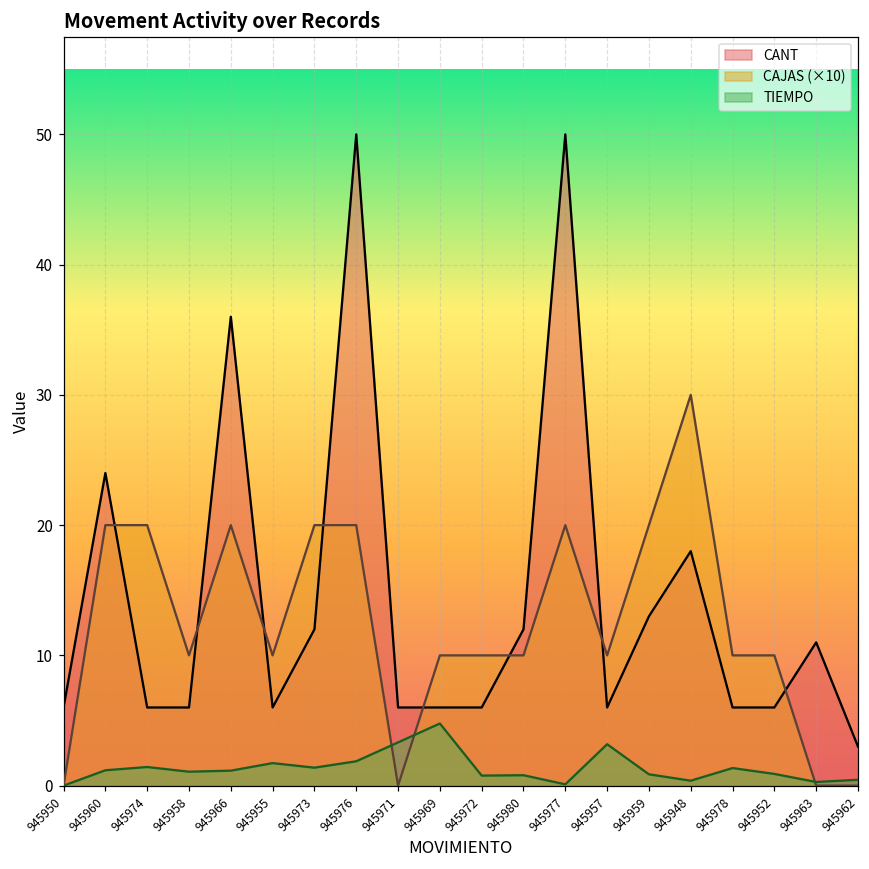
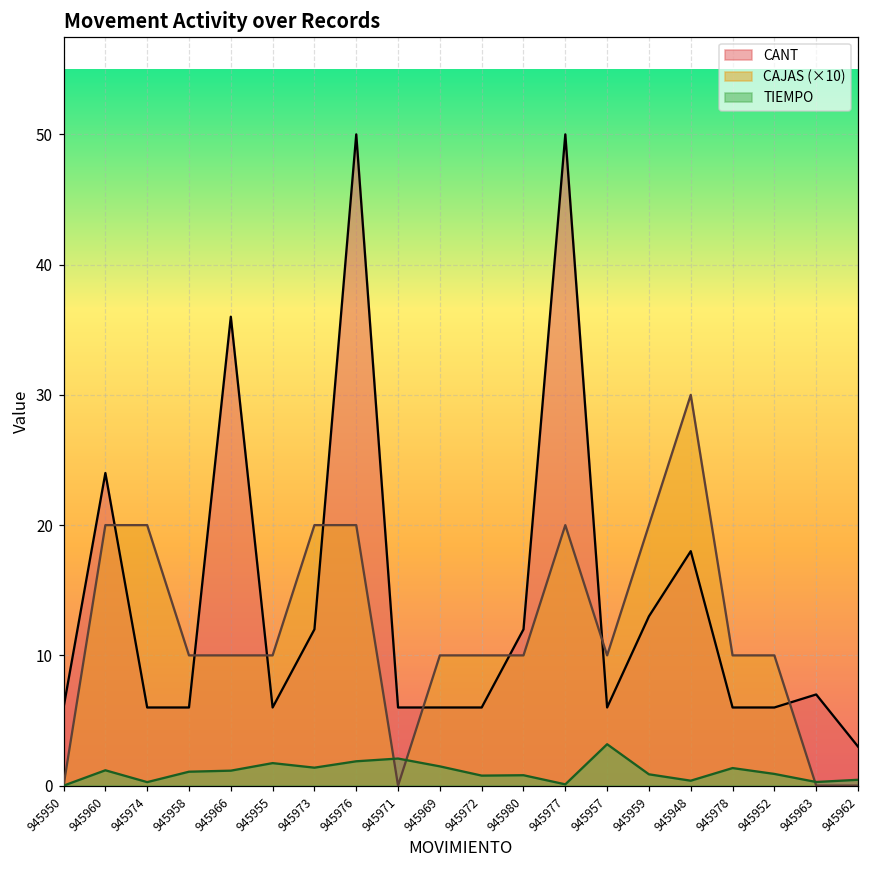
  {
    "CANT": {
      "945950": 6,
      "945960": 24,
      "945974": 6,
      "945958": 6,
      "945966": 36,
      "945955": 6,
      "945973": 12,
      "945976": 50,
      "945971": 6,
      "945969": 6,
      "945972": 6,
      "945980": 12,
      "945977": 50,
      "945957": 6,
      "945959": 13,
      "945948": 18,
      "945978": 6,
      "945952": 6,
-     "945963": 11,
+     "945963": 7,
      "945962": 3
    },
    "CAJAS (×10)": {
      "945960": 20.0,
      "945974": 20.0,
      "945958": 10.0,
-     "945966": 20.0,
+     "945966": 10.0,
      "945955": 10.0,
      "945973": 20.0,
      "945976": 20.0,
      "945971": 0.0,
      "945969": 10.0,
      "945972": 10.0,
      "945980": 10.0,
      "945977": 20.0,
      "945957": 10.0,
      "945959": 20.0,
      "945948": 30.0,
      "945978": 10.0,
      "945952": 10.0,
      "945963": 0.0,
      "945962": 0.0
    },
    "TIEMPO": {
      "945960": 1.2,
-     "945974": 1.4,
+     "945974": 0.3,
      "945958": 1.1,
      "945966": 1.2,
      "945955": 1.7,
      "945973": 1.4,
      "945976": 1.9,
-     "945971": 3.3,
-     "945969": 4.8,
+     "945971": 2.1,
+     "945969": 1.5,
      "945972": 0.8,
      "945980": 0.8,
      "945977": 0.1,
      "945957": 3.2,
      "945959": 0.9,
      "945948": 0.4,
      "945978": 1.4,
      "945952": 0.9,
      "945963": 0.3,
      "945962": 0.5
    }
  }
